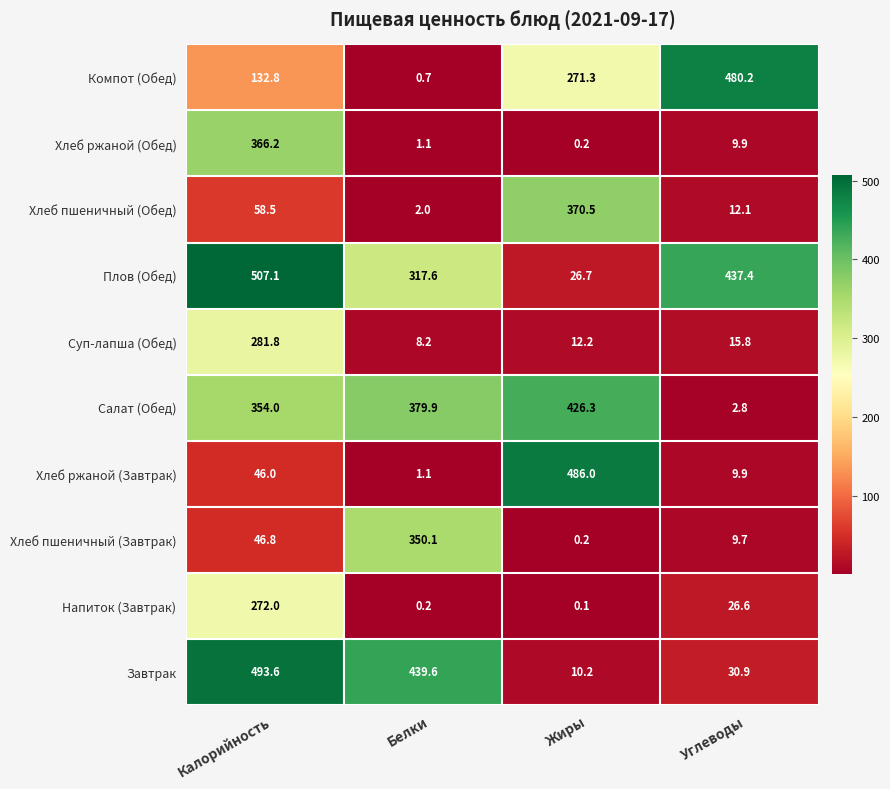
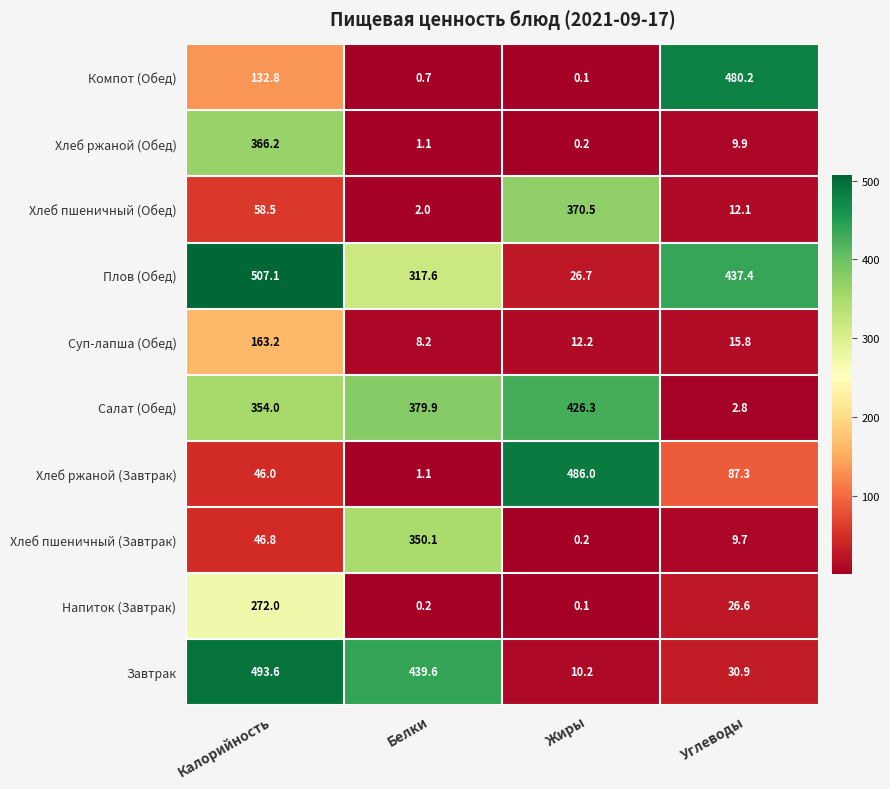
  {
    "Компот (Обед)": {
      "Калорийность": 132.8,
      "Белки": 0.7,
-     "Жиры": 271.3,
+     "Жиры": 0.1,
      "Углеводы": 480.2
    },
    "Хлеб ржаной (Обед)": {
      "Калорийность": 366.2,
      "Белки": 1.1,
      "Жиры": 0.2,
      "Углеводы": 9.9
    },
    "Хлеб пшеничный (Обед)": {
      "Калорийность": 58.5,
      "Белки": 2.0,
      "Жиры": 370.5,
      "Углеводы": 12.1
    },
    "Плов (Обед)": {
      "Калорийность": 507.1,
      "Белки": 317.6,
      "Жиры": 26.7,
      "Углеводы": 437.4
    },
    "Суп-лапша (Обед)": {
-     "Калорийность": 281.8,
+     "Калорийность": 163.2,
      "Белки": 8.2,
      "Жиры": 12.2,
      "Углеводы": 15.8
    },
    "Салат (Обед)": {
      "Калорийность": 354.0,
      "Белки": 379.9,
      "Жиры": 426.3,
      "Углеводы": 2.8
    },
    "Хлеб ржаной (Завтрак)": {
      "Калорийность": 46.0,
      "Белки": 1.1,
      "Жиры": 486.0,
-     "Углеводы": 9.9
+     "Углеводы": 87.3
    },
    "Хлеб пшеничный (Завтрак)": {
      "Калорийность": 46.8,
      "Белки": 350.1,
      "Жиры": 0.2,
      "Углеводы": 9.7
    },
    "Напиток (Завтрак)": {
      "Калорийность": 272.0,
      "Белки": 0.2,
      "Жиры": 0.1,
      "Углеводы": 26.6
    },
    "Завтрак": {
      "Калорийность": 493.6,
      "Белки": 439.6,
      "Жиры": 10.2,
      "Углеводы": 30.9
    }
  }
